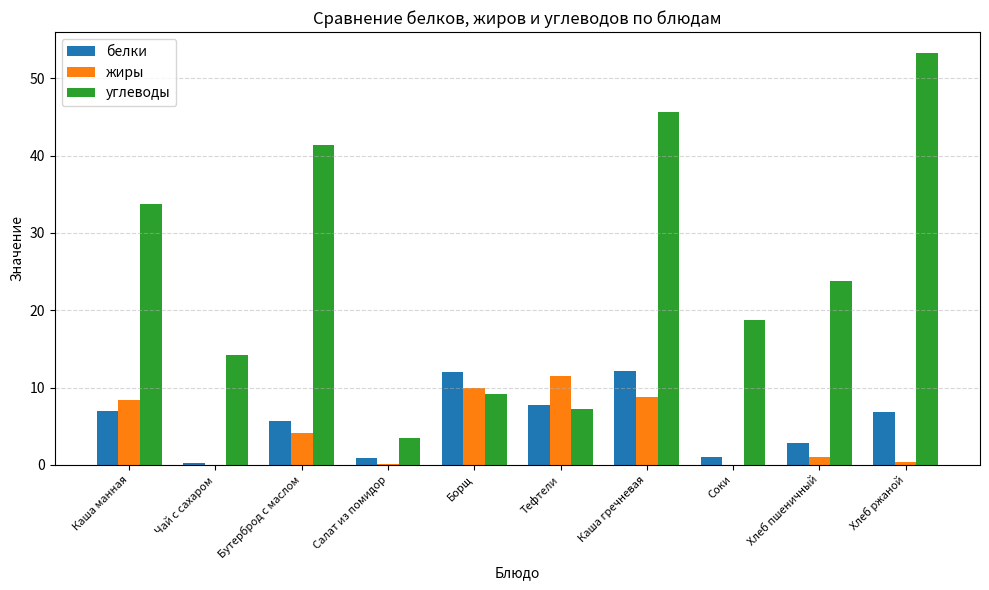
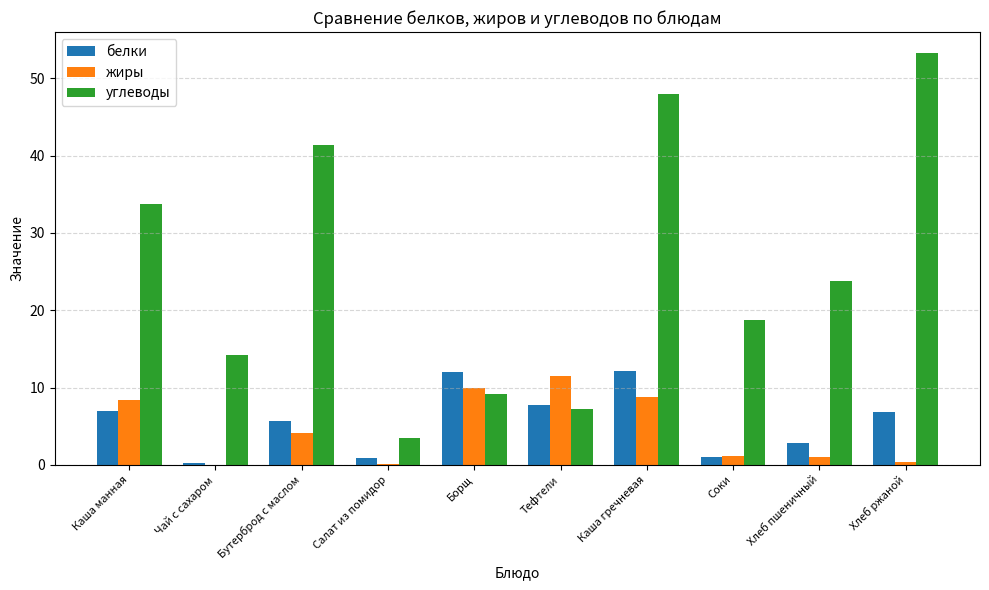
  {
    "белки": {
      "Каша манная": 7,
      "Бутерброд с маслом": 6,
      "Салат из помидор": 1,
      "Борщ": 12,
      "Тефтели": 8,
      "Каша гречневая": 12,
      "Соки": 1,
      "Хлеб пшеничный": 3,
      "Хлеб ржаной": 7
    },
    "жиры": {
      "Каша манная": 8,
      "Бутерброд с маслом": 4,
      "Борщ": 10,
      "Тефтели": 12,
      "Каша гречневая": 9,
-     "Соки": 0,
+     "Соки": 1,
      "Хлеб пшеничный": 1,
      "Хлеб ржаной": 0
    },
    "углеводы": {
      "Каша манная": 34,
      "Чай с сахаром": 14,
      "Бутерброд с маслом": 41,
      "Салат из помидор": 3,
      "Борщ": 9,
      "Тефтели": 7,
-     "Каша гречневая": 46,
+     "Каша гречневая": 48,
      "Соки": 19,
      "Хлеб пшеничный": 24,
      "Хлеб ржаной": 53
    }
  }
